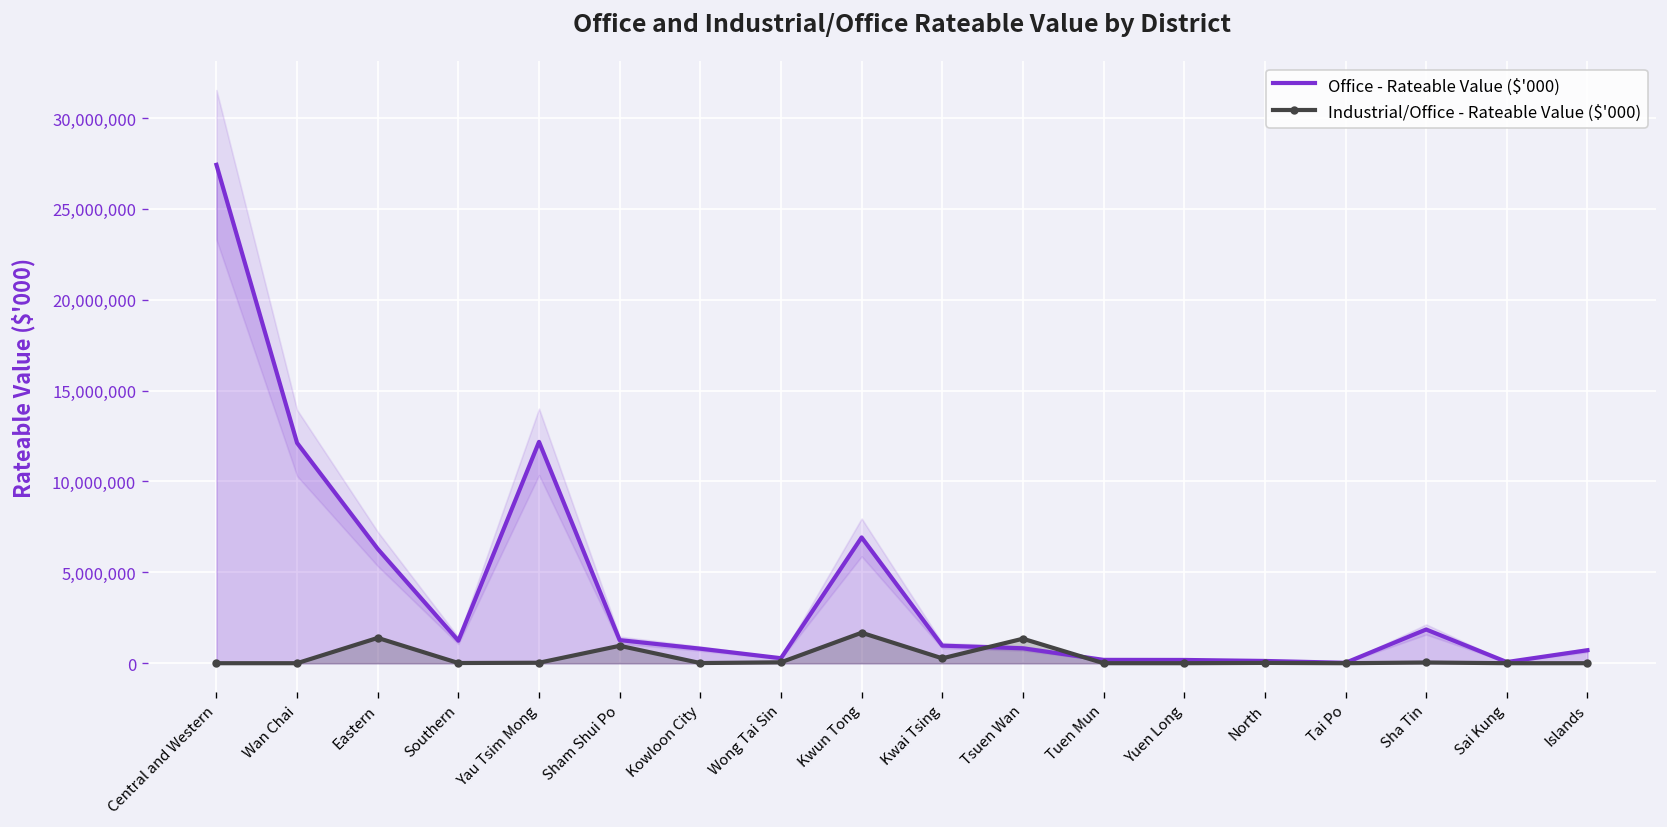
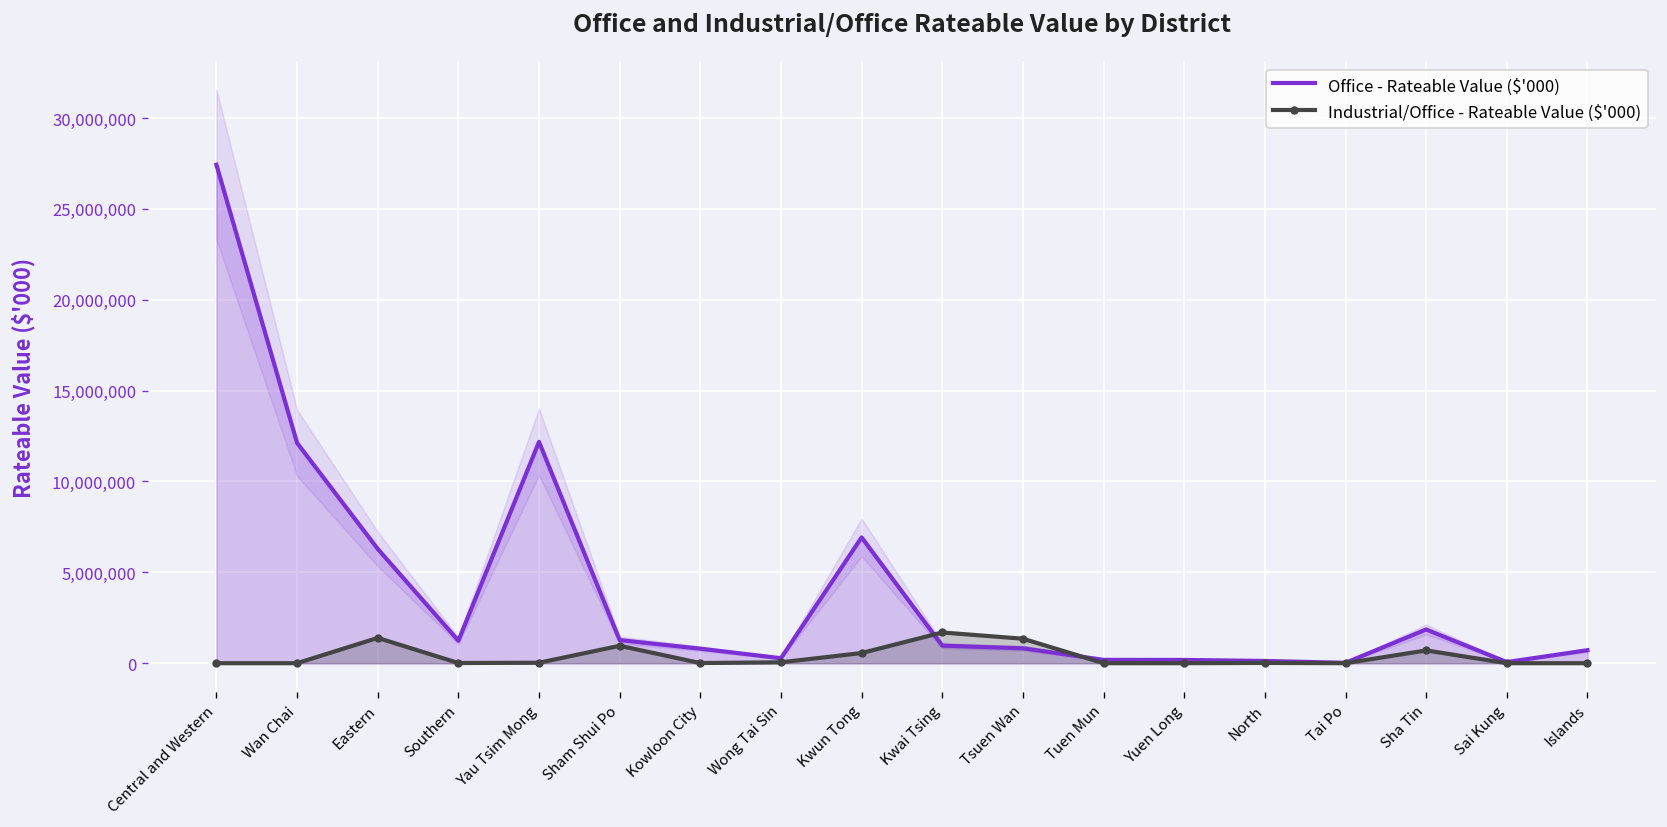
  {
    "Industrial/Office - Rateable Value ($'000)": {
      "Central and Western": "0",
      "Wan Chai": "0",
      "Eastern": "1,400,000",
      "Southern": "0",
      "Yau Tsim Mong": "0",
      "Sham Shui Po": "1,000,000",
      "Kowloon City": "0",
      "Wong Tai Sin": "0",
-     "Kwun Tong": "1,700,000",
-     "Kwai Tsing": "300,000",
+     "Kwun Tong": "600,000",
+     "Kwai Tsing": "1,700,000",
      "Tsuen Wan": "1,300,000",
      "Tuen Mun": "0",
      "Yuen Long": "0",
-     "Sha Tin": "0",
+     "Sha Tin": "700,000",
      "Islands": "0"
    }
  }
